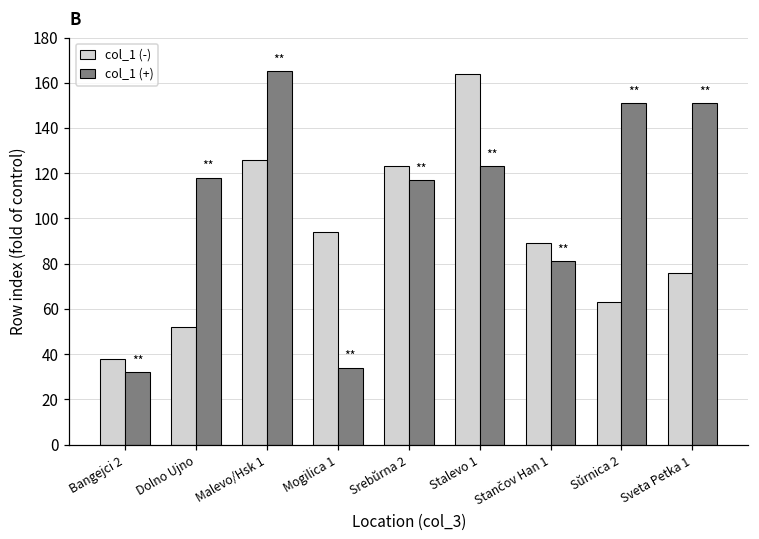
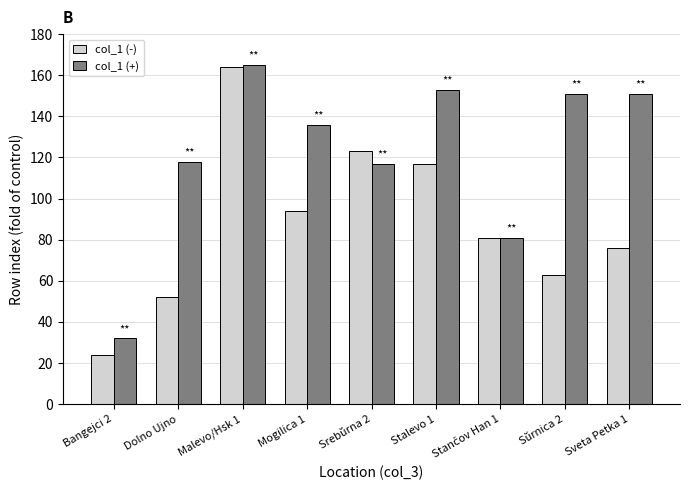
  {
    "col_1 (-)": {
-     "Bangejci 2": 38,
+     "Bangejci 2": 24,
      "Dolno Ujno": 52,
-     "Malevo/Hsk 1": 126,
+     "Malevo/Hsk 1": 164,
      "Mogilica 1": 94,
      "Srebŭrna 2": 123,
-     "Stalevo 1": 164,
-     "Stančov Han 1": 89,
+     "Stalevo 1": 117,
+     "Stančov Han 1": 81,
      "Sŭrnica 2": 63,
      "Sveta Petka 1": 76
    },
    "col_1 (+)": {
      "Bangejci 2": 32,
      "Dolno Ujno": 118,
      "Malevo/Hsk 1": 165,
-     "Mogilica 1": 34,
+     "Mogilica 1": 136,
      "Srebŭrna 2": 117,
-     "Stalevo 1": 123,
+     "Stalevo 1": 153,
      "Stančov Han 1": 81,
      "Sŭrnica 2": 151,
      "Sveta Petka 1": 151
    }
  }
